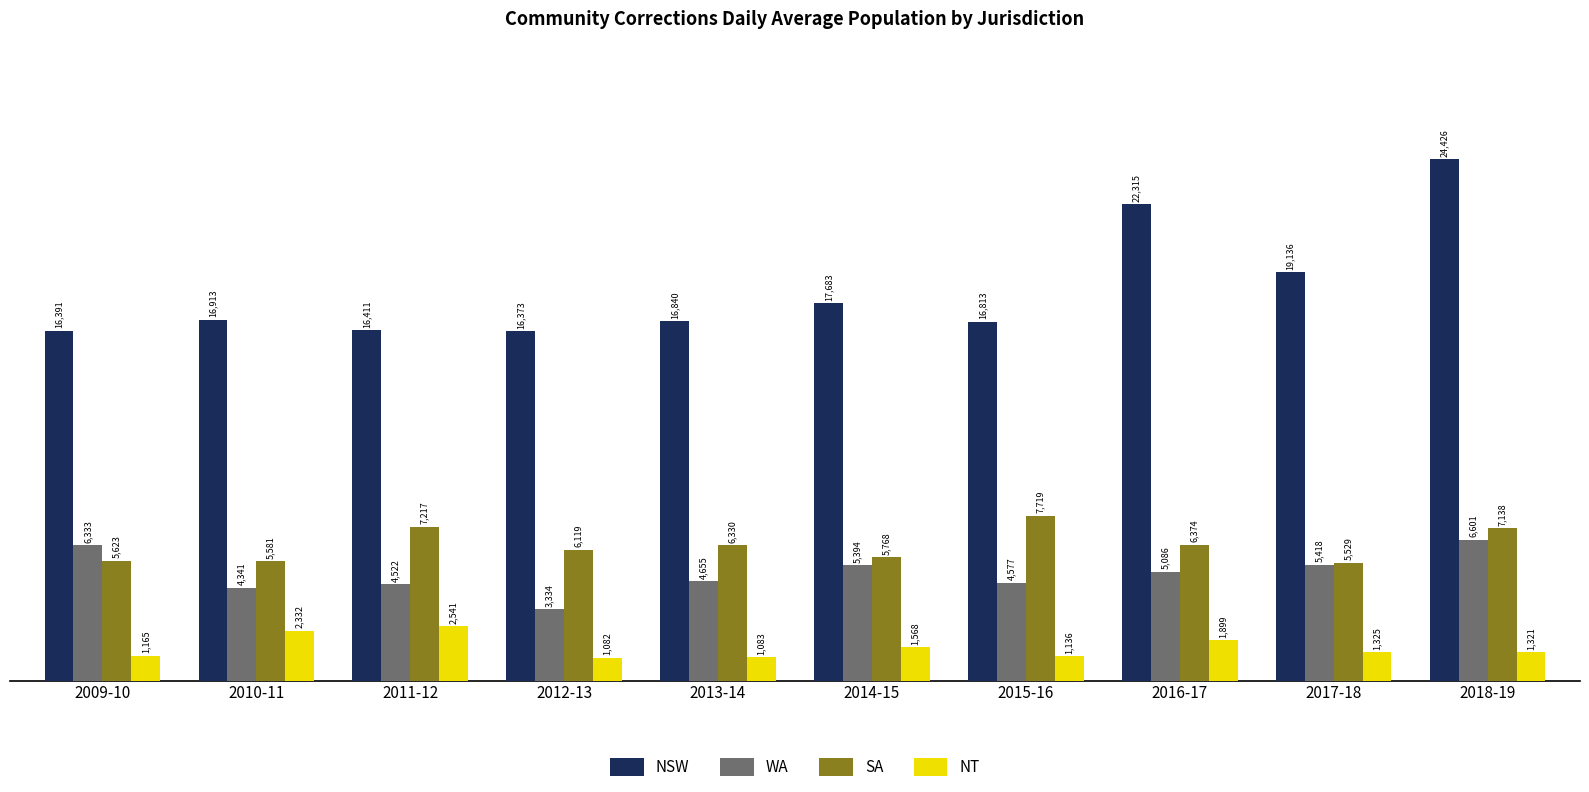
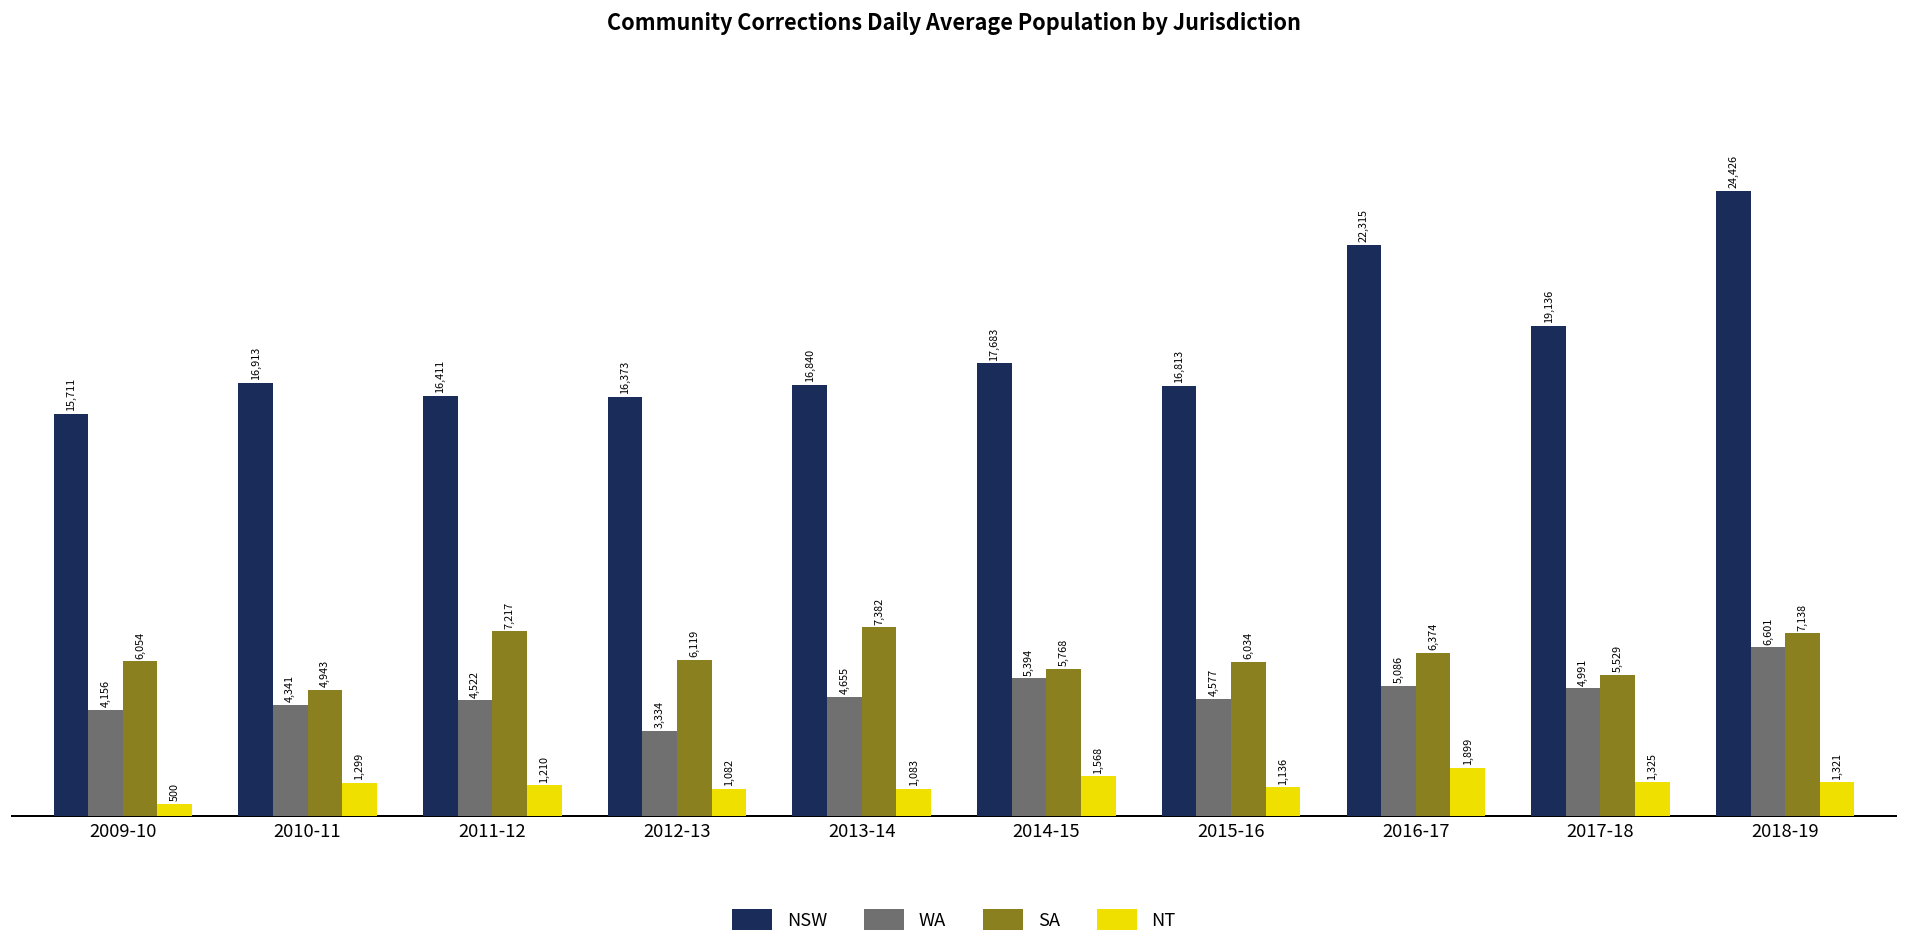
  {
    "NSW": {
-     "2009-10": "16,391",
+     "2009-10": "15,711",
      "2010-11": "16,913",
      "2011-12": "16,411",
      "2012-13": "16,373",
      "2013-14": "16,840",
      "2014-15": "17,683",
      "2015-16": "16,813",
      "2016-17": "22,315",
      "2017-18": "19,136",
      "2018-19": "24,426"
    },
    "WA": {
-     "2009-10": "6,333",
+     "2009-10": "4,156",
      "2010-11": "4,341",
      "2011-12": "4,522",
      "2012-13": "3,334",
      "2013-14": "4,655",
      "2014-15": "5,394",
      "2015-16": "4,577",
      "2016-17": "5,086",
-     "2017-18": "5,418",
+     "2017-18": "4,991",
      "2018-19": "6,601"
    },
    "SA": {
-     "2009-10": "5,623",
-     "2010-11": "5,581",
+     "2009-10": "6,054",
+     "2010-11": "4,943",
      "2011-12": "7,217",
      "2012-13": "6,119",
-     "2013-14": "6,330",
+     "2013-14": "7,382",
      "2014-15": "5,768",
-     "2015-16": "7,719",
+     "2015-16": "6,034",
      "2016-17": "6,374",
      "2017-18": "5,529",
      "2018-19": "7,138"
    },
    "NT": {
-     "2009-10": "1,165",
-     "2010-11": "2,332",
-     "2011-12": "2,541",
+     "2009-10": "500",
+     "2010-11": "1,299",
+     "2011-12": "1,210",
      "2012-13": "1,082",
      "2013-14": "1,083",
      "2014-15": "1,568",
      "2015-16": "1,136",
      "2016-17": "1,899",
      "2017-18": "1,325",
      "2018-19": "1,321"
    }
  }
